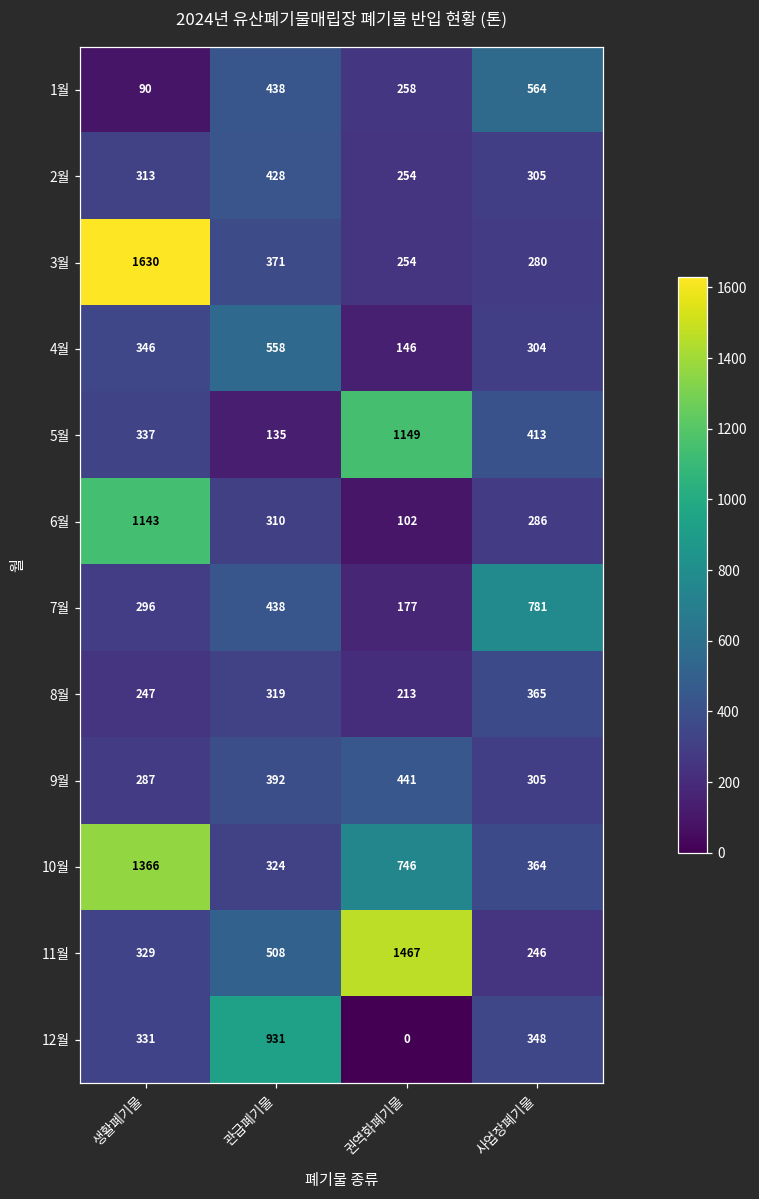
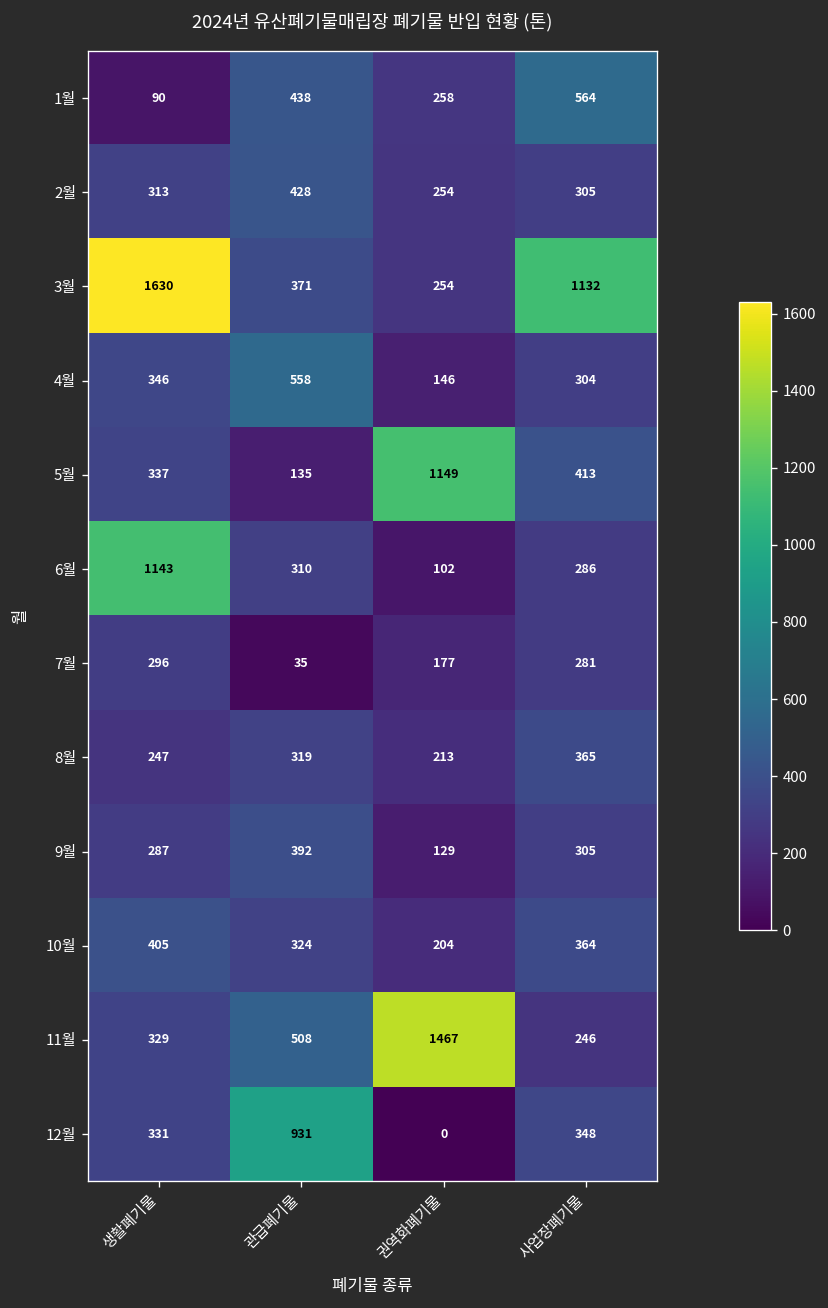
  {
    "1월": {
      "생활폐기물": 90,
      "관급폐기물": 438,
      "권역화폐기물": 258,
      "사업장폐기물": 564
    },
    "2월": {
      "생활폐기물": 313,
      "관급폐기물": 428,
      "권역화폐기물": 254,
      "사업장폐기물": 305
    },
    "3월": {
      "생활폐기물": 1630,
      "관급폐기물": 371,
      "권역화폐기물": 254,
-     "사업장폐기물": 280
+     "사업장폐기물": 1132
    },
    "4월": {
      "생활폐기물": 346,
      "관급폐기물": 558,
      "권역화폐기물": 146,
      "사업장폐기물": 304
    },
    "5월": {
      "생활폐기물": 337,
      "관급폐기물": 135,
      "권역화폐기물": 1149,
      "사업장폐기물": 413
    },
    "6월": {
      "생활폐기물": 1143,
      "관급폐기물": 310,
      "권역화폐기물": 102,
      "사업장폐기물": 286
    },
    "7월": {
      "생활폐기물": 296,
-     "관급폐기물": 438,
+     "관급폐기물": 35,
      "권역화폐기물": 177,
-     "사업장폐기물": 781
+     "사업장폐기물": 281
    },
    "8월": {
      "생활폐기물": 247,
      "관급폐기물": 319,
      "권역화폐기물": 213,
      "사업장폐기물": 365
    },
    "9월": {
      "생활폐기물": 287,
      "관급폐기물": 392,
-     "권역화폐기물": 441,
+     "권역화폐기물": 129,
      "사업장폐기물": 305
    },
    "10월": {
-     "생활폐기물": 1366,
+     "생활폐기물": 405,
      "관급폐기물": 324,
-     "권역화폐기물": 746,
+     "권역화폐기물": 204,
      "사업장폐기물": 364
    },
    "11월": {
      "생활폐기물": 329,
      "관급폐기물": 508,
      "권역화폐기물": 1467,
      "사업장폐기물": 246
    },
    "12월": {
      "생활폐기물": 331,
      "관급폐기물": 931,
      "권역화폐기물": 0,
      "사업장폐기물": 348
    }
  }
